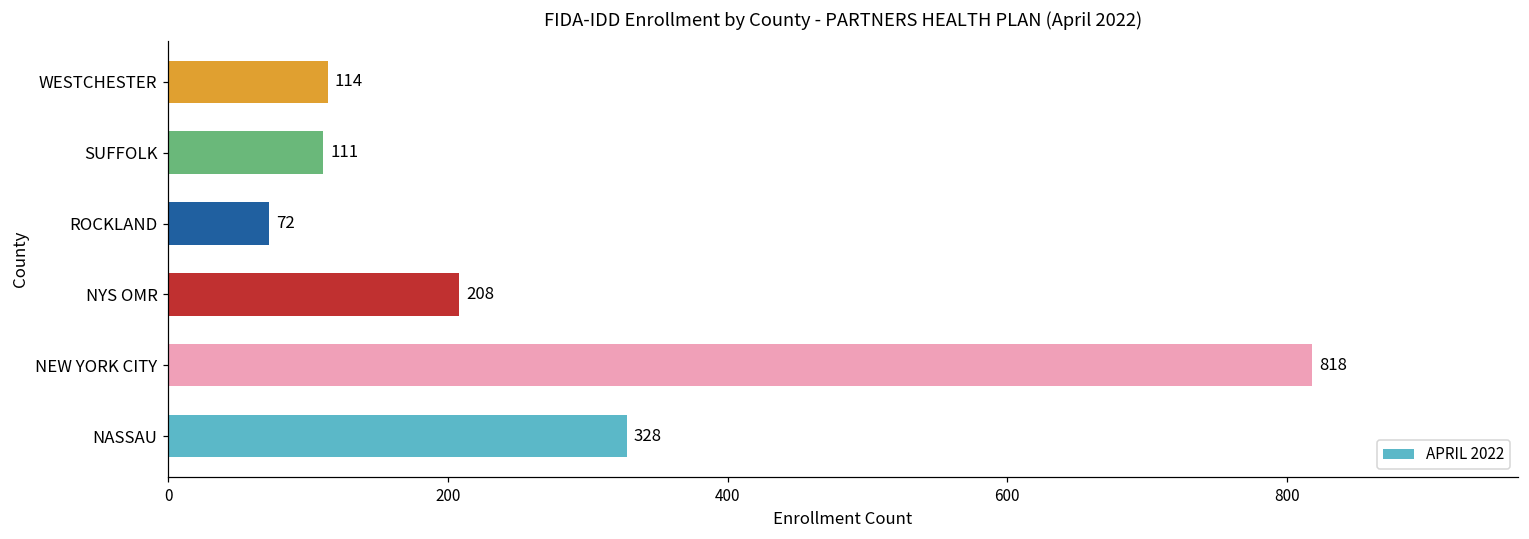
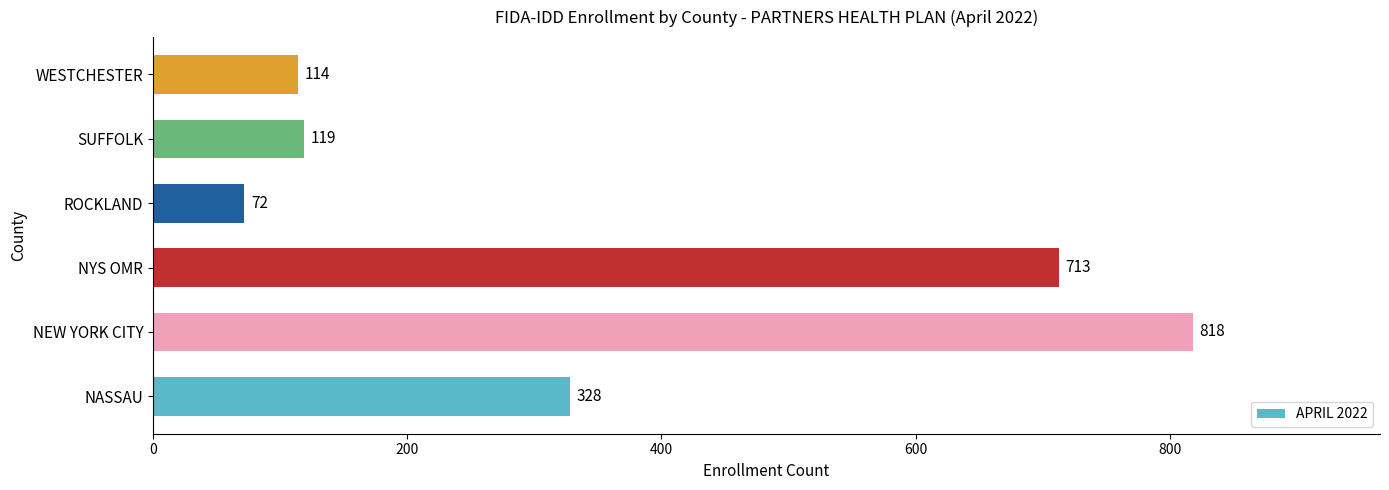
  {
    "WESTCHESTER": 114,
-   "SUFFOLK": 111,
+   "SUFFOLK": 119,
    "ROCKLAND": 72,
-   "NYS OMR": 208,
+   "NYS OMR": 713,
    "NEW YORK CITY": 818,
    "NASSAU": 328
  }
